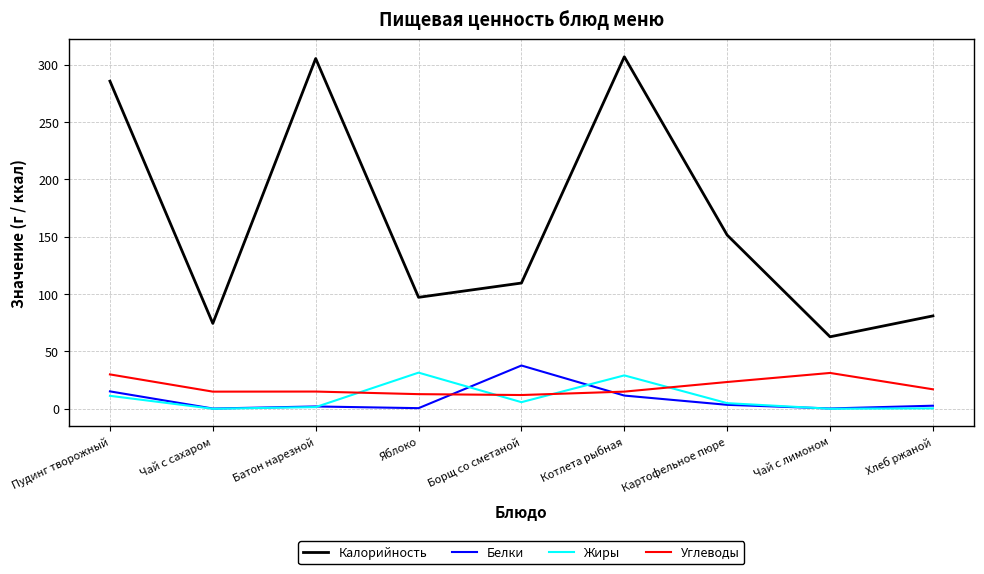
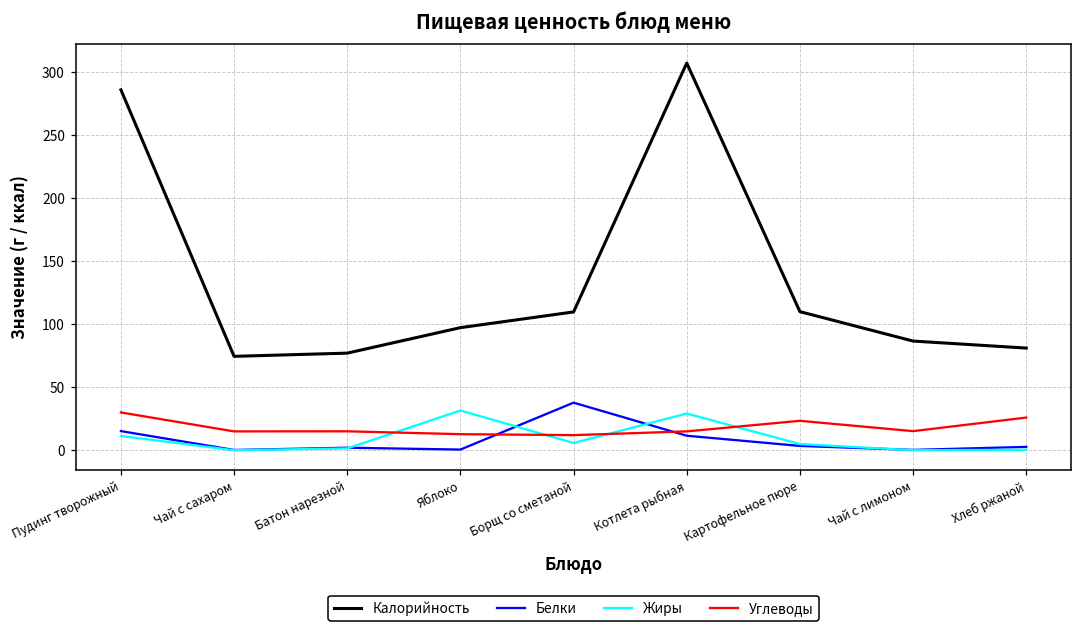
  {
    "Калорийность": {
      "Пудинг творожный": 286,
      "Чай с сахаром": 74,
-     "Батон нарезной": 306,
+     "Батон нарезной": 77,
      "Яблоко": 97,
      "Борщ со сметаной": 110,
      "Котлета рыбная": 307,
-     "Картофельное пюре": 151,
-     "Чай с лимоном": 63,
+     "Картофельное пюре": 110,
+     "Чай с лимоном": 87,
      "Хлеб ржаной": 81
    },
    "Белки": {
      "Пудинг творожный": 15,
      "Яблоко": 1,
      "Борщ со сметаной": 38,
      "Котлета рыбная": 12,
      "Хлеб ржаной": 3
    },
    "Жиры": {
      "Пудинг творожный": 11,
      "Яблоко": 32,
      "Борщ со сметаной": 6,
      "Котлета рыбная": 29,
      "Хлеб ржаной": 0
    },
    "Углеводы": {
      "Пудинг творожный": 30,
      "Чай с сахаром": 15,
      "Батон нарезной": 15,
      "Яблоко": 13,
      "Борщ со сметаной": 12,
      "Котлета рыбная": 15,
      "Картофельное пюре": 23,
-     "Чай с лимоном": 31,
-     "Хлеб ржаной": 17
+     "Чай с лимоном": 15,
+     "Хлеб ржаной": 26
    }
  }
